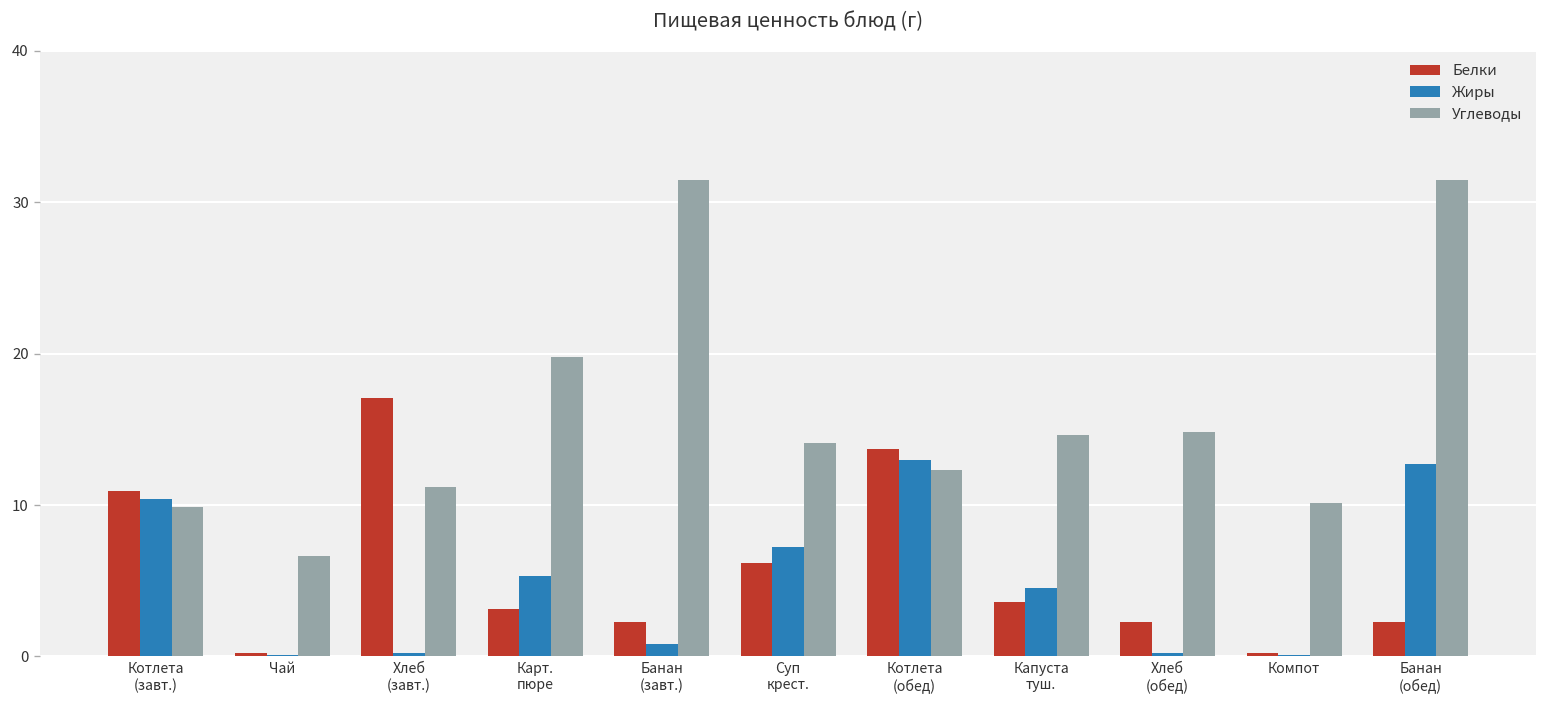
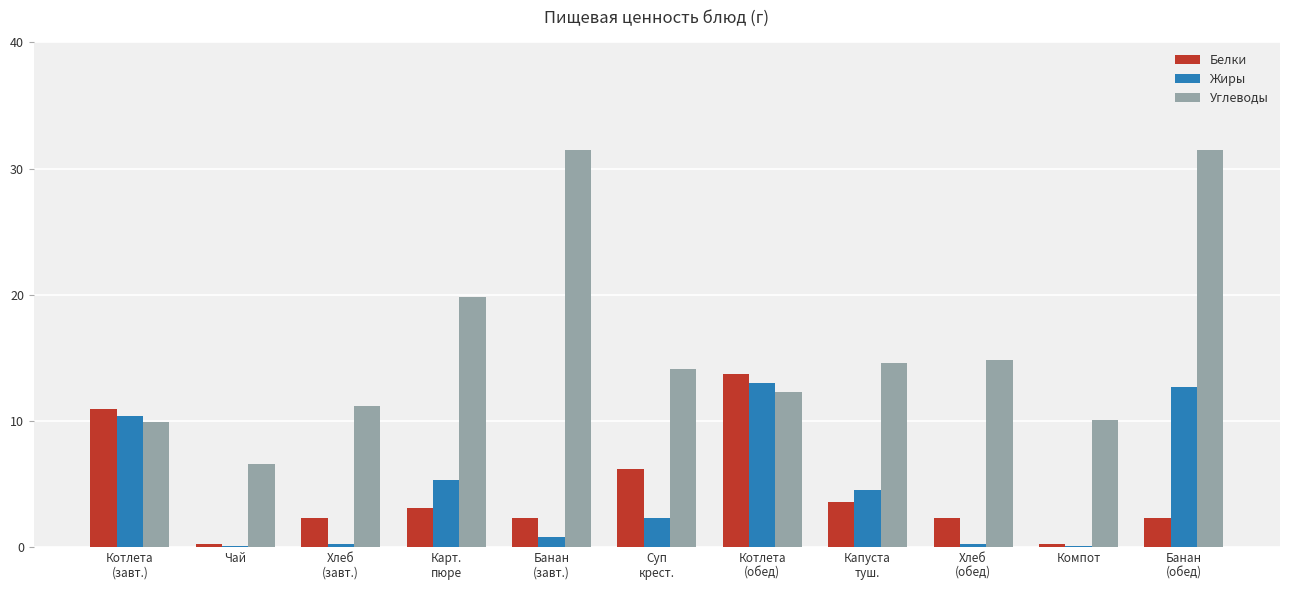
  {
    "Белки": {
      "Котлета (завт.)": 10.9,
      "Чай": 0.2,
-     "Хлеб (завт.)": 17.1,
+     "Хлеб (завт.)": 2.3,
      "Карт. пюре": 3.1,
      "Банан (завт.)": 2.3,
      "Суп крест.": 6.2,
      "Котлета (обед)": 13.7,
      "Капуста туш.": 3.6,
      "Хлеб (обед)": 2.3,
      "Компот": 0.2,
      "Банан (обед)": 2.3
    },
    "Жиры": {
      "Котлета (завт.)": 10.4,
      "Хлеб (завт.)": 0.2,
      "Карт. пюре": 5.3,
      "Банан (завт.)": 0.8,
-     "Суп крест.": 7.2,
+     "Суп крест.": 2.3,
      "Котлета (обед)": 13.0,
      "Капуста туш.": 4.5,
      "Хлеб (обед)": 0.2,
      "Банан (обед)": 12.7
    },
    "Углеводы": {
      "Котлета (завт.)": 9.9,
      "Чай": 6.6,
      "Хлеб (завт.)": 11.2,
      "Карт. пюре": 19.8,
      "Банан (завт.)": 31.5,
      "Суп крест.": 14.1,
      "Котлета (обед)": 12.3,
      "Капуста туш.": 14.6,
      "Хлеб (обед)": 14.8,
      "Компот": 10.1,
      "Банан (обед)": 31.5
    }
  }
